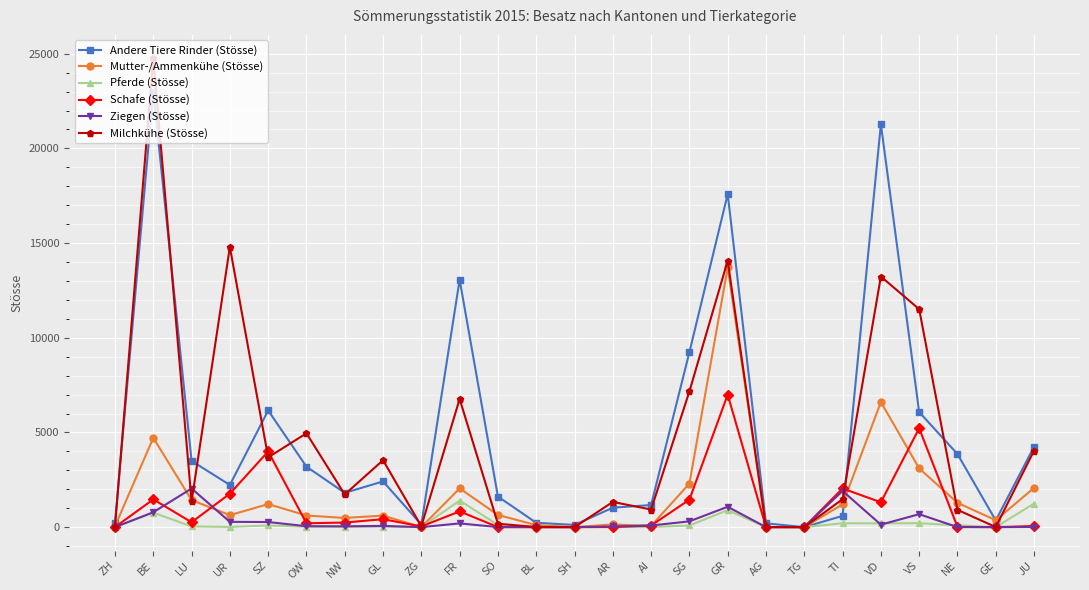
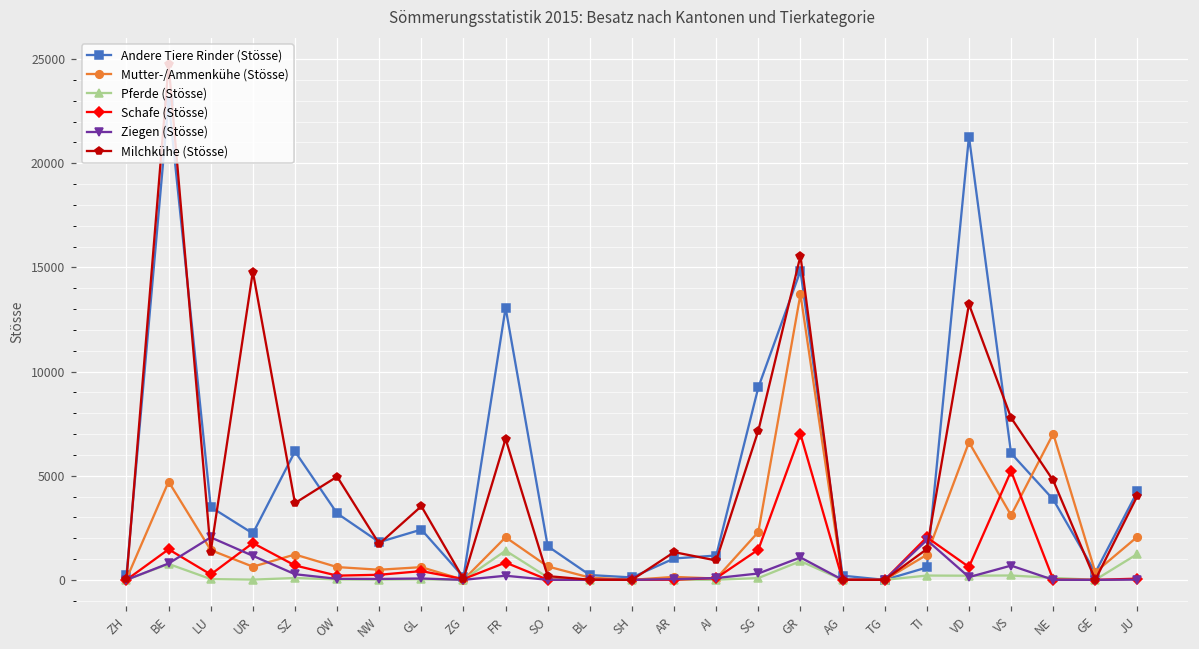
  {
    "Andere Tiere Rinder (Stösse)": {
      "ZH": 200,
      "LU": 3500,
      "UR": 2200,
      "SZ": 6200,
      "OW": 3200,
      "GL": 2400,
      "FR": 13100,
      "SO": 1600,
      "AR": 1000,
      "AI": 1200,
      "SG": 9200,
-     "GR": 17600,
+     "GR": 14800,
      "AG": 200,
      "TI": 600,
      "VD": 21300,
      "VS": 6100,
      "NE": 3900,
      "JU": 4200
    },
    "Mutter-/Ammenkühe (Stösse)": {
      "BE": 4700,
      "UR": 600,
      "SZ": 1200,
      "OW": 600,
      "NW": 500,
      "GL": 600,
      "FR": 2000,
      "SO": 600,
      "SG": 2300,
      "GR": 13700,
      "TI": 1200,
      "VD": 6600,
      "VS": 3100,
-     "NE": 1300,
+     "NE": 7000,
      "JU": 2100
    },
    "Pferde (Stösse)": {
      "LU": 0,
      "UR": 0,
      "SZ": 100,
      "FR": 1400,
      "SG": 100,
      "GR": 900,
      "TI": 200,
      "VS": 200,
      "JU": 1200
    },
    "Schafe (Stösse)": {
      "BE": 1500,
      "LU": 300,
      "UR": 1800,
-     "SZ": 4000,
+     "SZ": 700,
      "OW": 200,
      "NW": 200,
      "GL": 400,
      "FR": 800,
      "SG": 1500,
      "GR": 7000,
-     "VD": 1300,
+     "VD": 600,
      "VS": 5200
    },
    "Ziegen (Stösse)": {
      "LU": 2000,
-     "UR": 300,
+     "UR": 1200,
      "SZ": 300,
      "FR": 200,
      "SG": 300,
      "GR": 1100,
      "VS": 700
    },
    "Milchkühe (Stösse)": {
      "UR": 14800,
      "SZ": 3700,
      "OW": 5000,
      "GL": 3500,
      "FR": 6800,
      "AR": 1300,
      "AI": 900,
      "SG": 7200,
-     "GR": 14100,
+     "GR": 15600,
      "TI": 1500,
      "VD": 13200,
-     "VS": 11500,
-     "NE": 900,
+     "VS": 7800,
+     "NE": 4800,
      "JU": 4000
    }
  }
